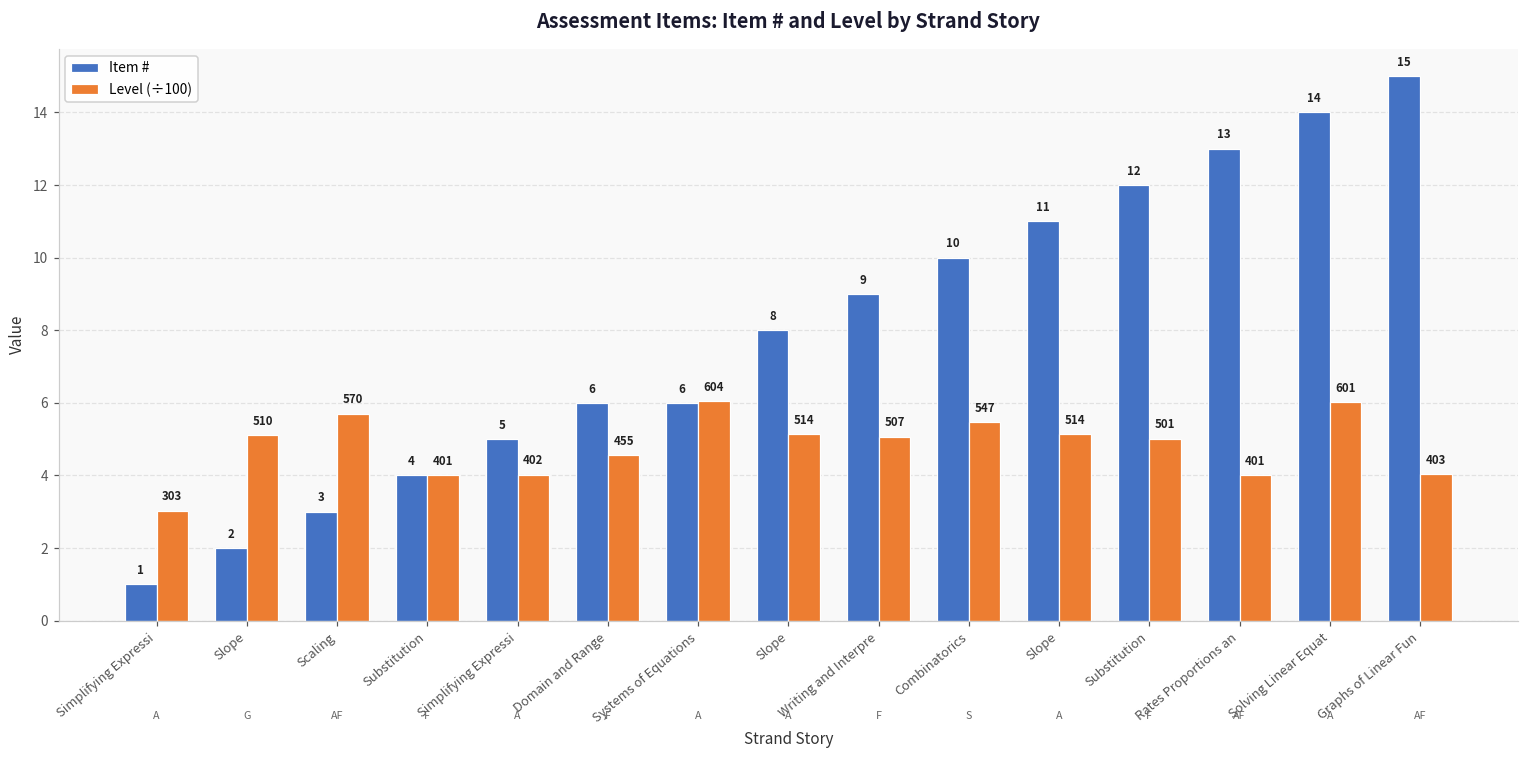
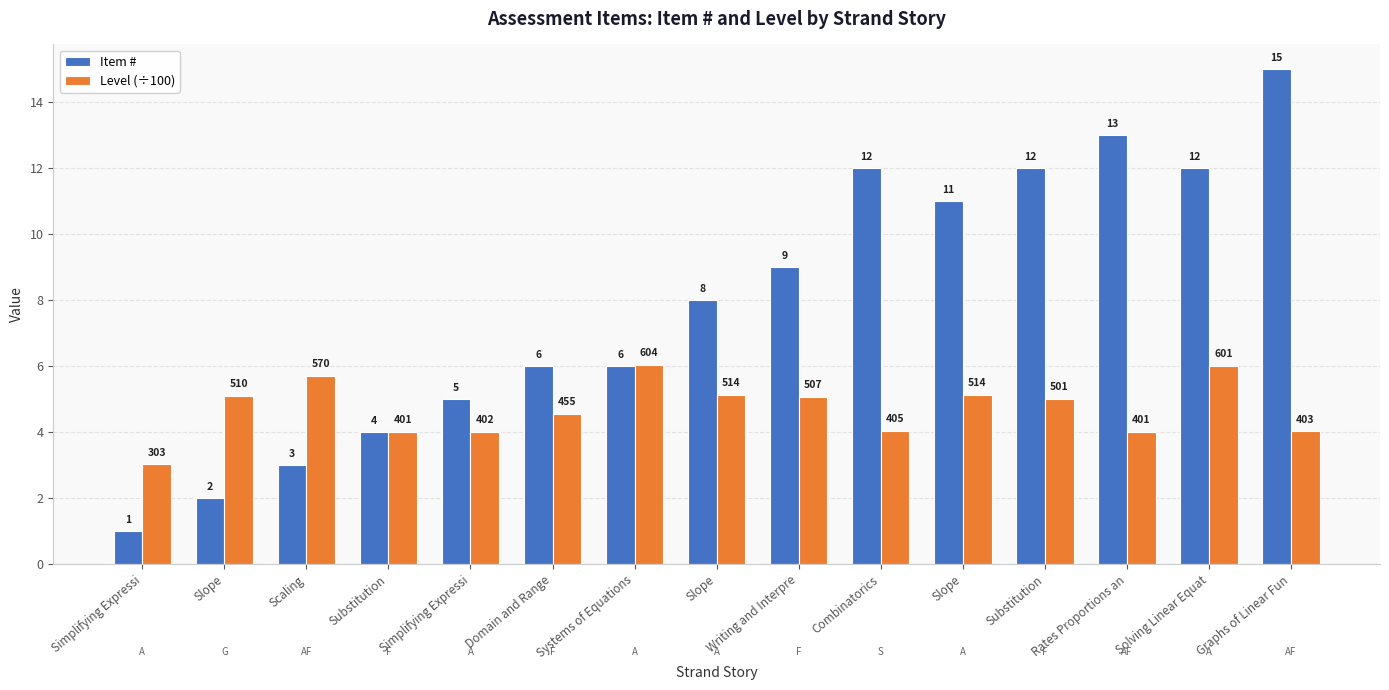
  {
    "Item #": {
      "Scaling": 3,
      "Domain and Range": 6,
      "Systems of Equations": 6,
      "Writing and Interpre": 9,
-     "Combinatorics": 10,
+     "Combinatorics": 12,
      "Rates Proportions an": 13,
-     "Solving Linear Equat": 14,
+     "Solving Linear Equat": 12,
      "Graphs of Linear Fun": 15
    },
    "Level (÷100)": {
-     "Combinatorics": 547
+     "Combinatorics": 405
    }
  }
